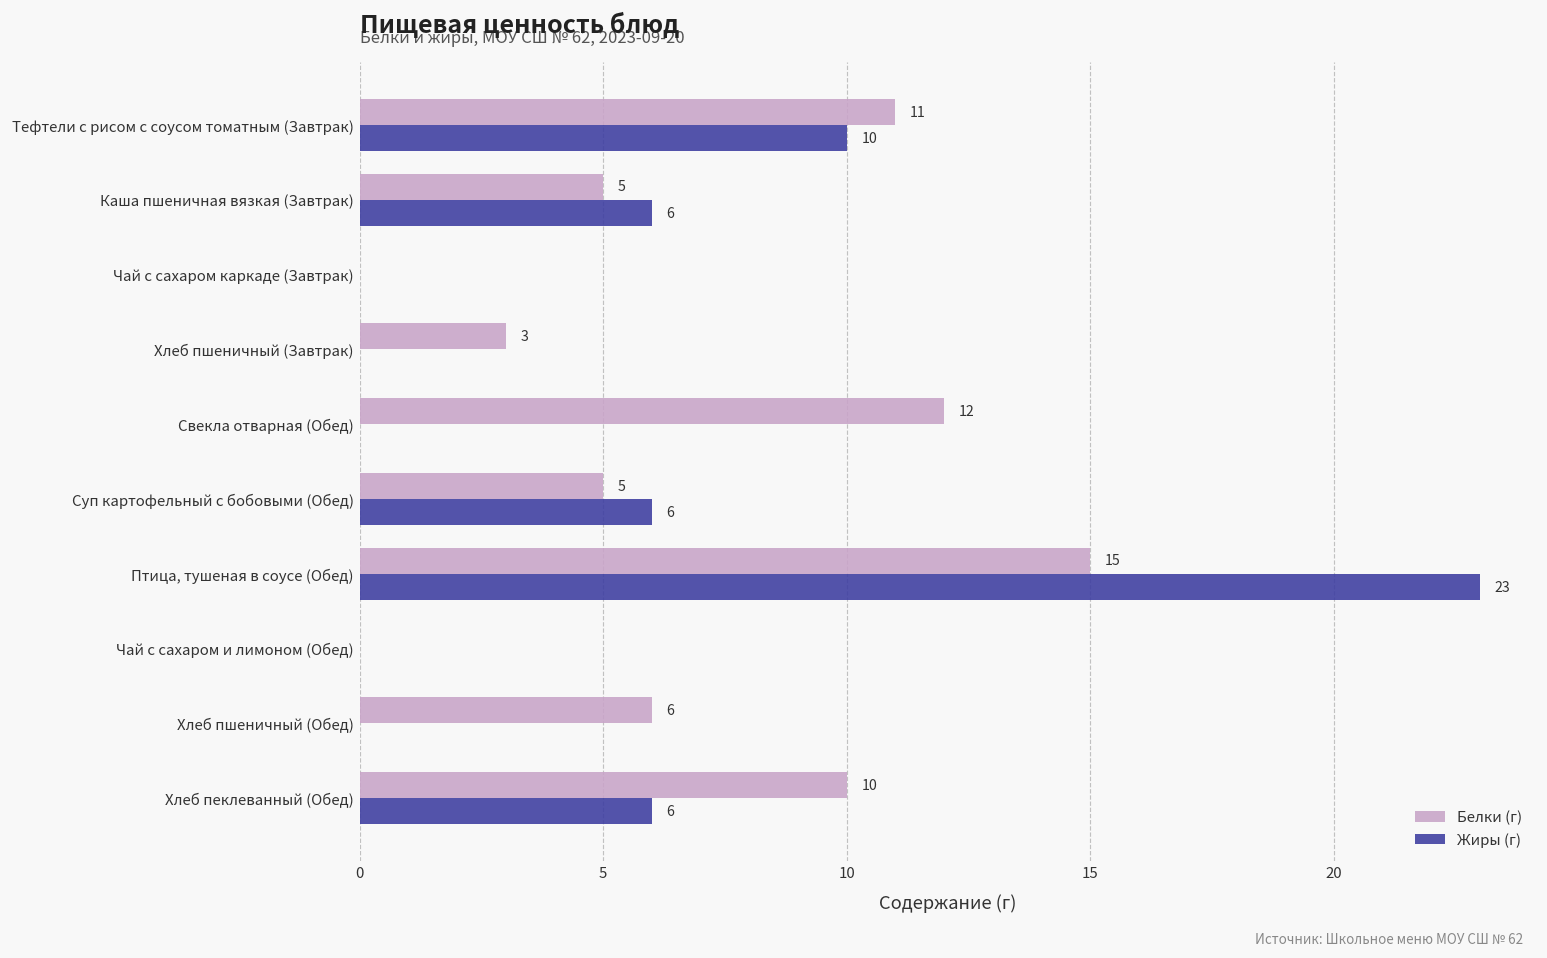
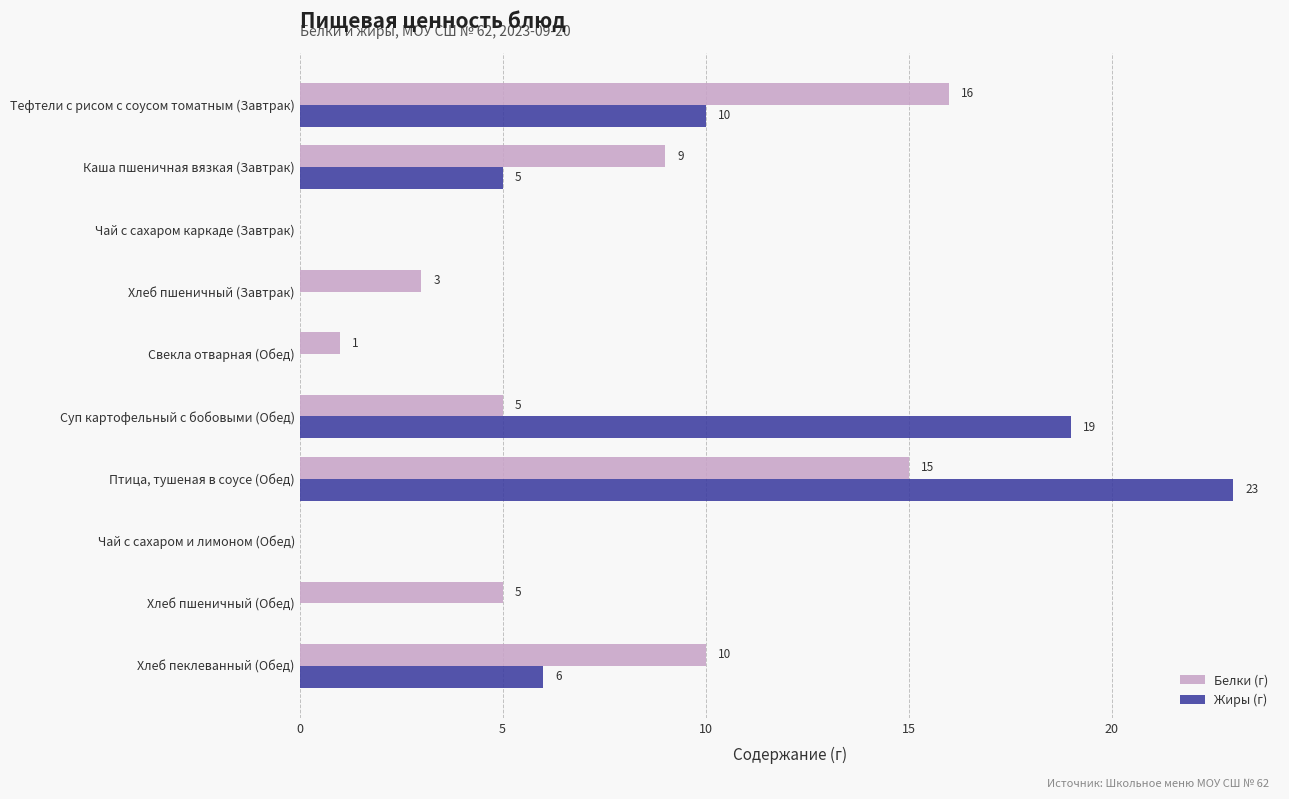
  {
    "Белки (г)": {
-     "Тефтели с рисом с соусом томатным (Завтрак)": 11,
-     "Каша пшеничная вязкая (Завтрак)": 5,
+     "Тефтели с рисом с соусом томатным (Завтрак)": 16,
+     "Каша пшеничная вязкая (Завтрак)": 9,
      "Хлеб пшеничный (Завтрак)": 3,
-     "Свекла отварная (Обед)": 12,
+     "Свекла отварная (Обед)": 1,
      "Суп картофельный с бобовыми (Обед)": 5,
      "Птица, тушеная в соусе (Обед)": 15,
-     "Хлеб пшеничный (Обед)": 6,
+     "Хлеб пшеничный (Обед)": 5,
      "Хлеб пеклеванный (Обед)": 10
    },
    "Жиры (г)": {
      "Тефтели с рисом с соусом томатным (Завтрак)": 10,
-     "Каша пшеничная вязкая (Завтрак)": 6,
-     "Суп картофельный с бобовыми (Обед)": 6,
+     "Каша пшеничная вязкая (Завтрак)": 5,
+     "Суп картофельный с бобовыми (Обед)": 19,
      "Птица, тушеная в соусе (Обед)": 23,
      "Хлеб пеклеванный (Обед)": 6
    }
  }
